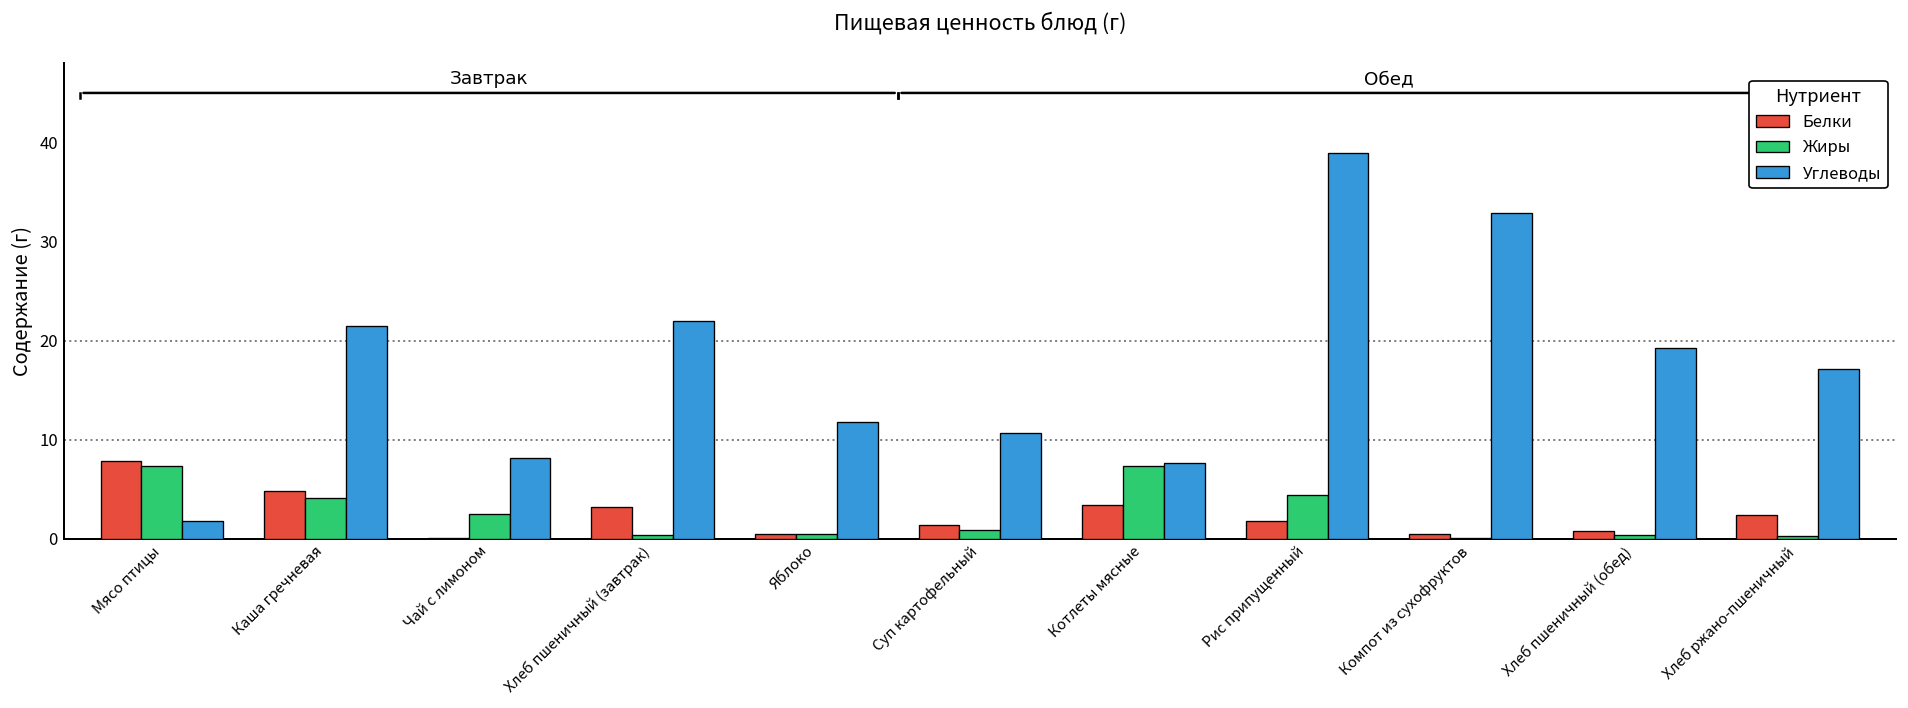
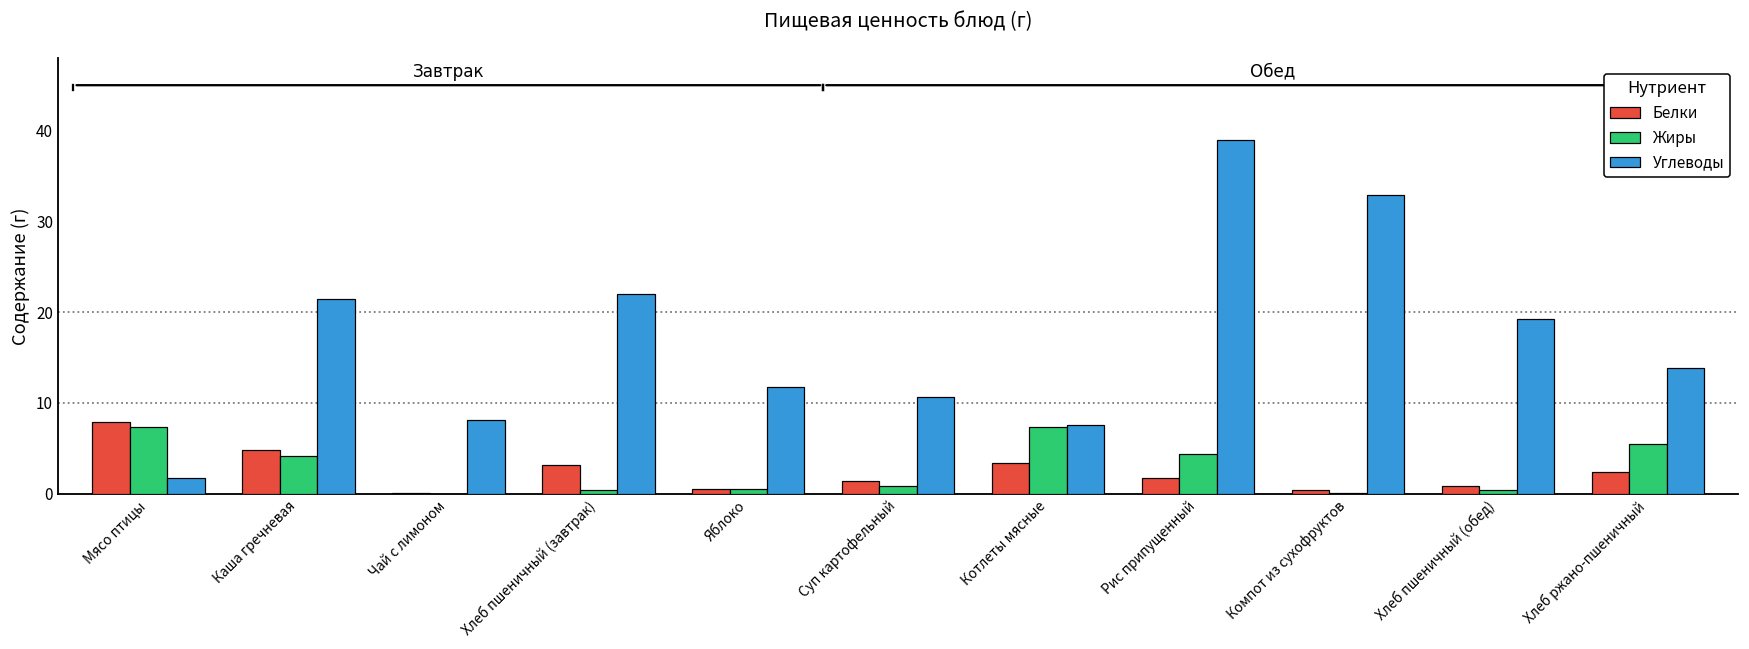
  {
    "Белки": {
      "Мясо птицы": 8,
      "Каша гречневая": 5,
      "Хлеб пшеничный (завтрак)": 3,
      "Яблоко": 0,
      "Суп картофельный": 1,
      "Котлеты мясные": 3,
      "Рис припущенный": 2,
      "Компот из сухофруктов": 0,
      "Хлеб пшеничный (обед)": 1,
      "Хлеб ржано-пшеничный": 2
    },
    "Жиры": {
      "Мясо птицы": 7,
      "Каша гречневая": 4,
-     "Чай с лимоном": 2,
+     "Чай с лимоном": 0,
      "Хлеб пшеничный (завтрак)": 0,
      "Яблоко": 0,
      "Суп картофельный": 1,
      "Котлеты мясные": 7,
      "Рис припущенный": 4,
      "Хлеб пшеничный (обед)": 0,
-     "Хлеб ржано-пшеничный": 0
+     "Хлеб ржано-пшеничный": 6
    },
    "Углеводы": {
      "Мясо птицы": 2,
      "Каша гречневая": 21,
      "Чай с лимоном": 8,
      "Хлеб пшеничный (завтрак)": 22,
      "Яблоко": 12,
      "Суп картофельный": 11,
      "Котлеты мясные": 8,
      "Рис припущенный": 39,
      "Компот из сухофруктов": 33,
      "Хлеб пшеничный (обед)": 19,
-     "Хлеб ржано-пшеничный": 17
+     "Хлеб ржано-пшеничный": 14
    }
  }
